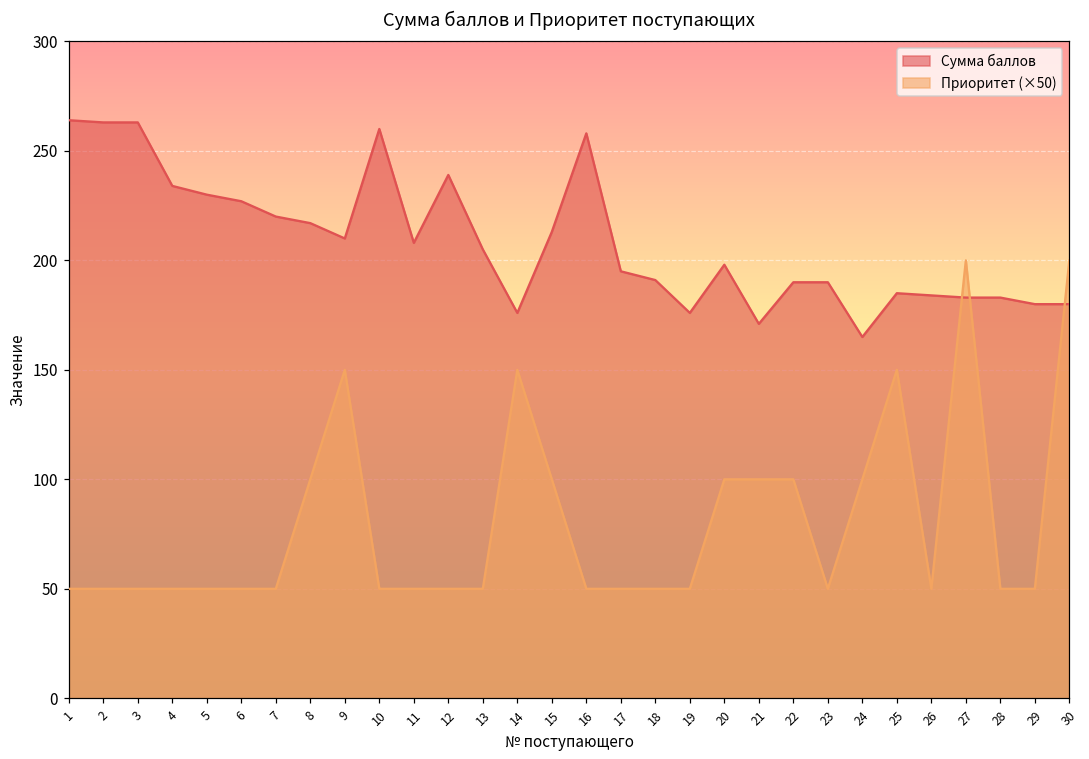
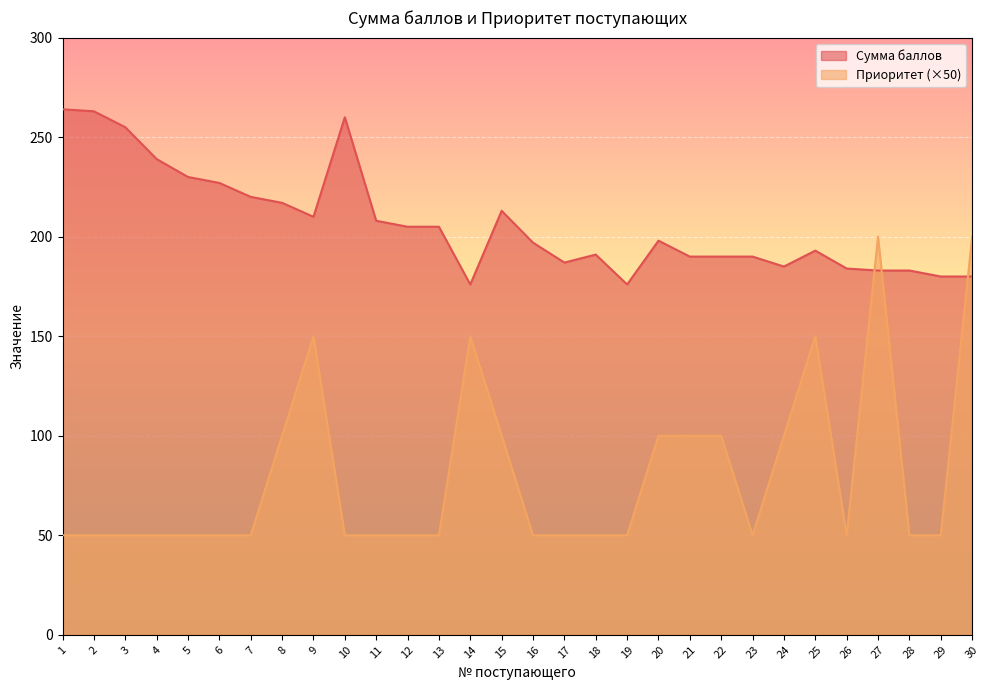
  {
    "Сумма баллов": {
      "1": 264,
      "2": 263,
-     "3": 263,
-     "4": 234,
+     "3": 255,
+     "4": 239,
      "5": 230,
      "6": 227,
      "7": 220,
      "8": 217,
      "9": 210,
      "10": 260,
      "11": 208,
-     "12": 239,
+     "12": 205,
      "13": 205,
      "14": 176,
      "15": 213,
-     "16": 258,
-     "17": 195,
+     "16": 197,
+     "17": 187,
      "18": 191,
      "19": 176,
      "20": 198,
-     "21": 171,
+     "21": 190,
      "22": 190,
      "23": 190,
-     "24": 165,
-     "25": 185,
+     "24": 185,
+     "25": 193,
      "26": 184,
      "27": 183,
      "28": 183,
      "29": 180,
      "30": 180
    },
    "Приоритет (×50)": {
      "1": 50,
      "2": 50,
      "3": 50,
      "4": 50,
      "5": 50,
      "6": 50,
      "7": 50,
      "8": 100,
      "9": 150,
      "10": 50,
      "11": 50,
      "12": 50,
      "13": 50,
      "14": 150,
      "15": 100,
      "16": 50,
      "17": 50,
      "18": 50,
      "19": 50,
      "20": 100,
      "21": 100,
      "22": 100,
      "23": 50,
      "24": 100,
      "25": 150,
      "26": 50,
      "27": 200,
      "28": 50,
      "29": 50,
      "30": 200
    }
  }
